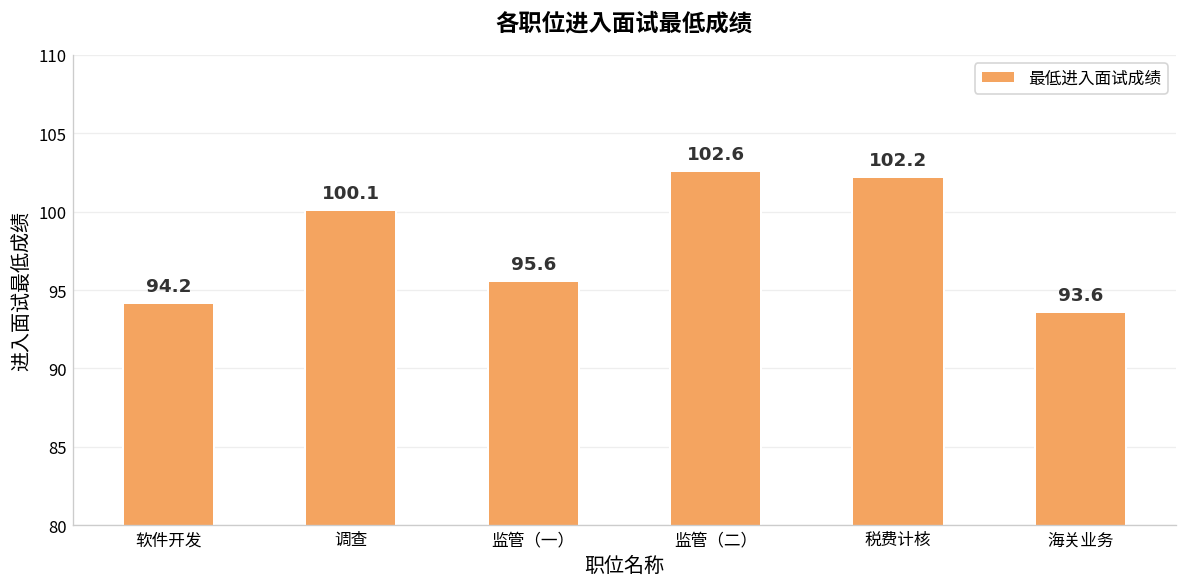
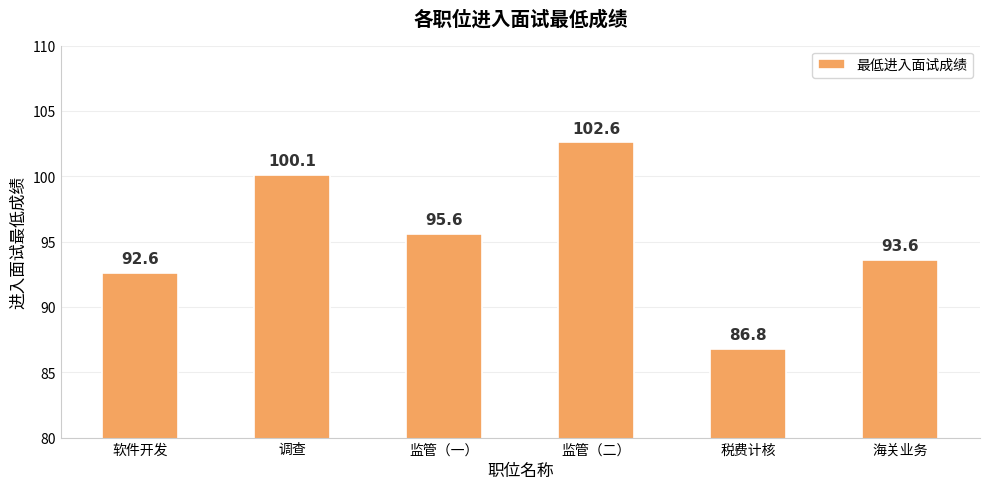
  {
-   "软件开发": 94.2,
+   "软件开发": 92.6,
    "调查": 100.1,
    "监管（一）": 95.6,
    "监管（二）": 102.6,
-   "税费计核": 102.2,
+   "税费计核": 86.8,
    "海关业务": 93.6
  }
